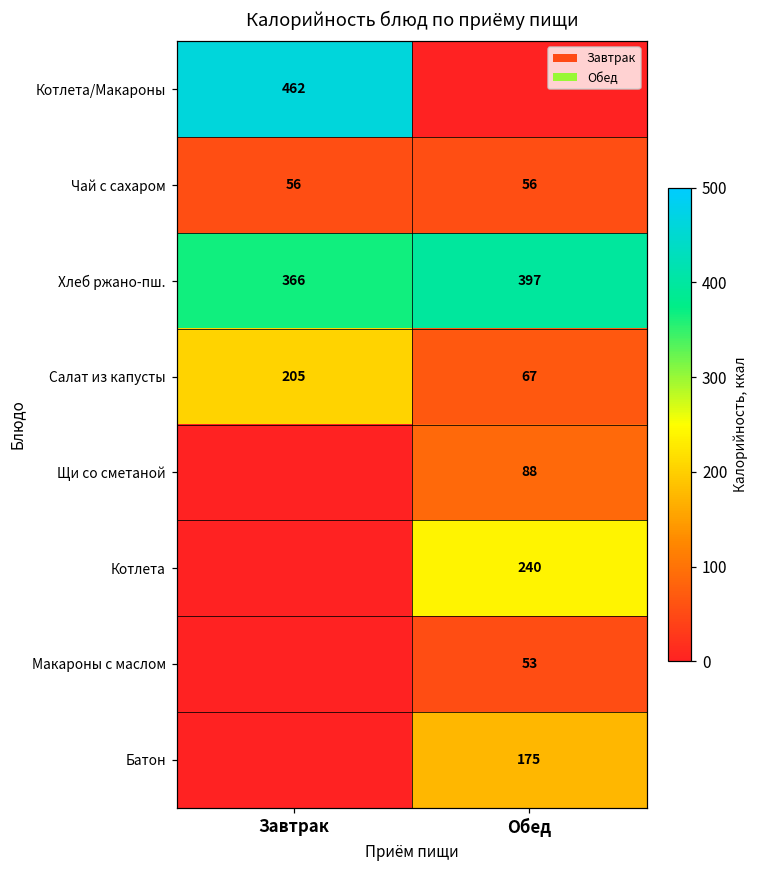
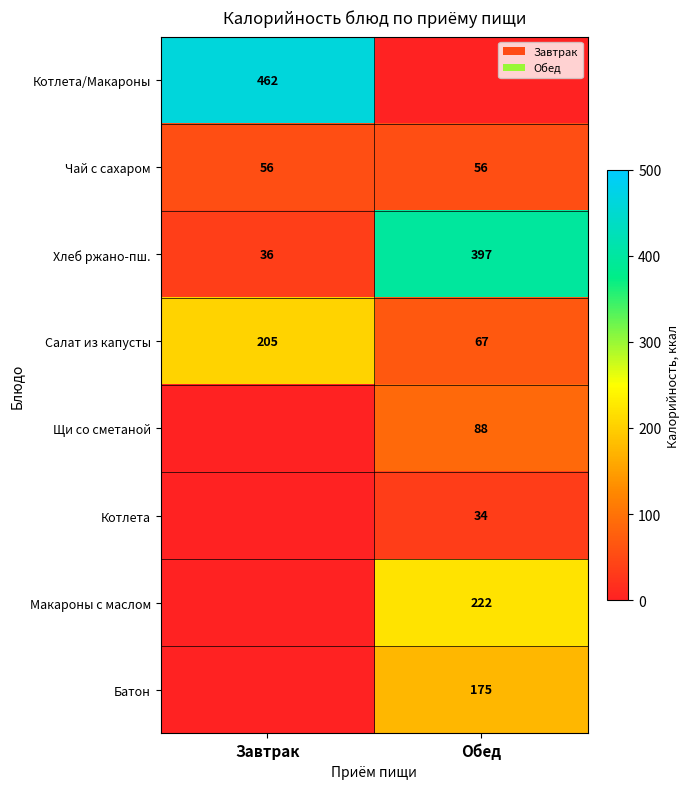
  {
    "Котлета/Макароны": {
      "Завтрак": 462
    },
    "Чай с сахаром": {
      "Завтрак": 56,
      "Обед": 56
    },
    "Хлеб ржано-пш.": {
-     "Завтрак": 366,
+     "Завтрак": 36,
      "Обед": 397
    },
    "Салат из капусты": {
      "Завтрак": 205,
      "Обед": 67
    },
    "Щи со сметаной": {
      "Обед": 88
    },
    "Котлета": {
-     "Обед": 240
+     "Обед": 34
    },
    "Макароны с маслом": {
-     "Обед": 53
+     "Обед": 222
    },
    "Батон": {
      "Обед": 175
    }
  }
